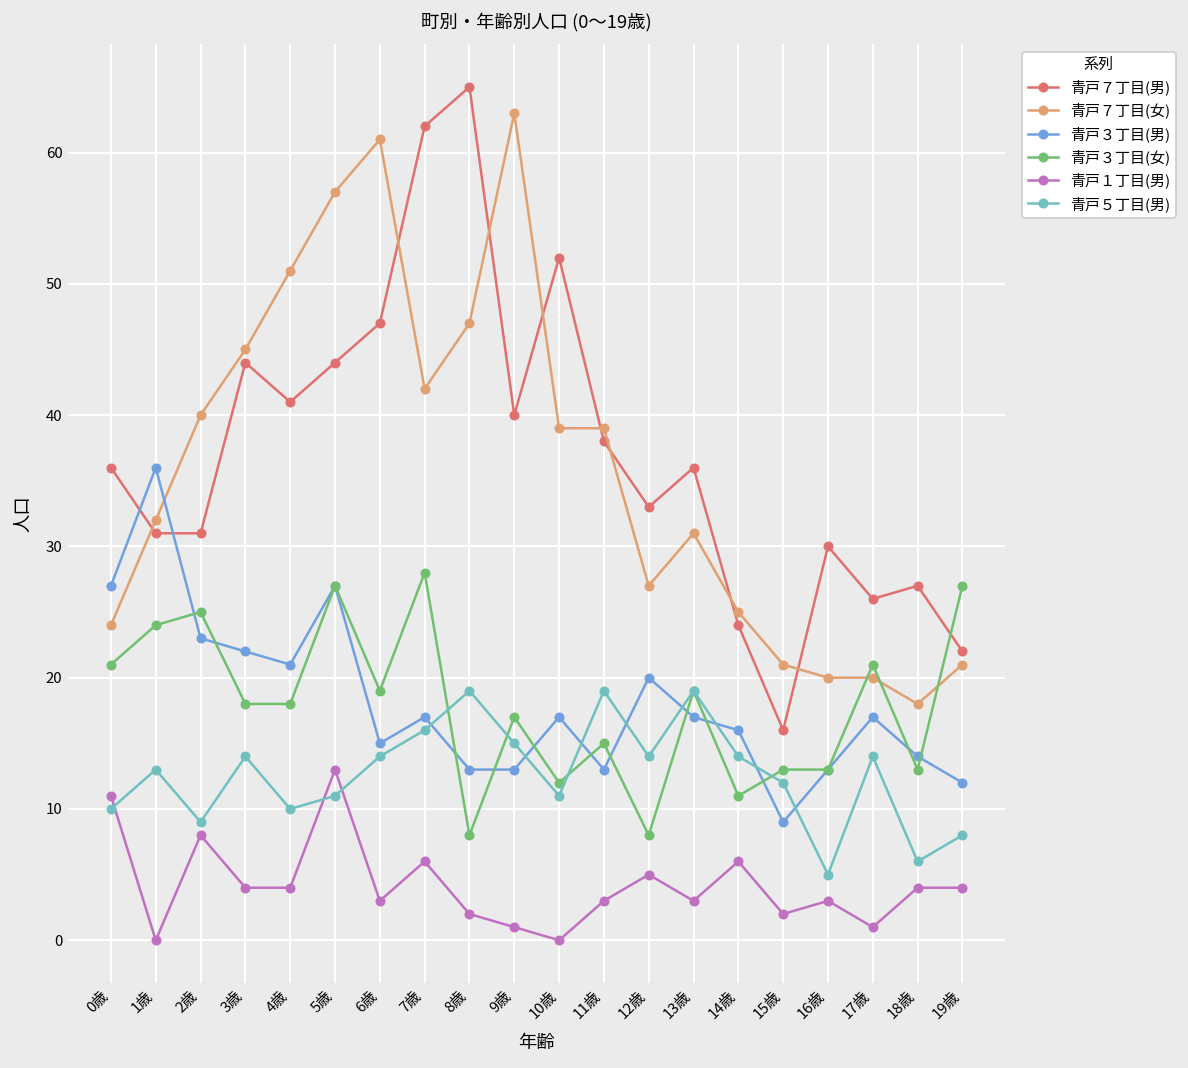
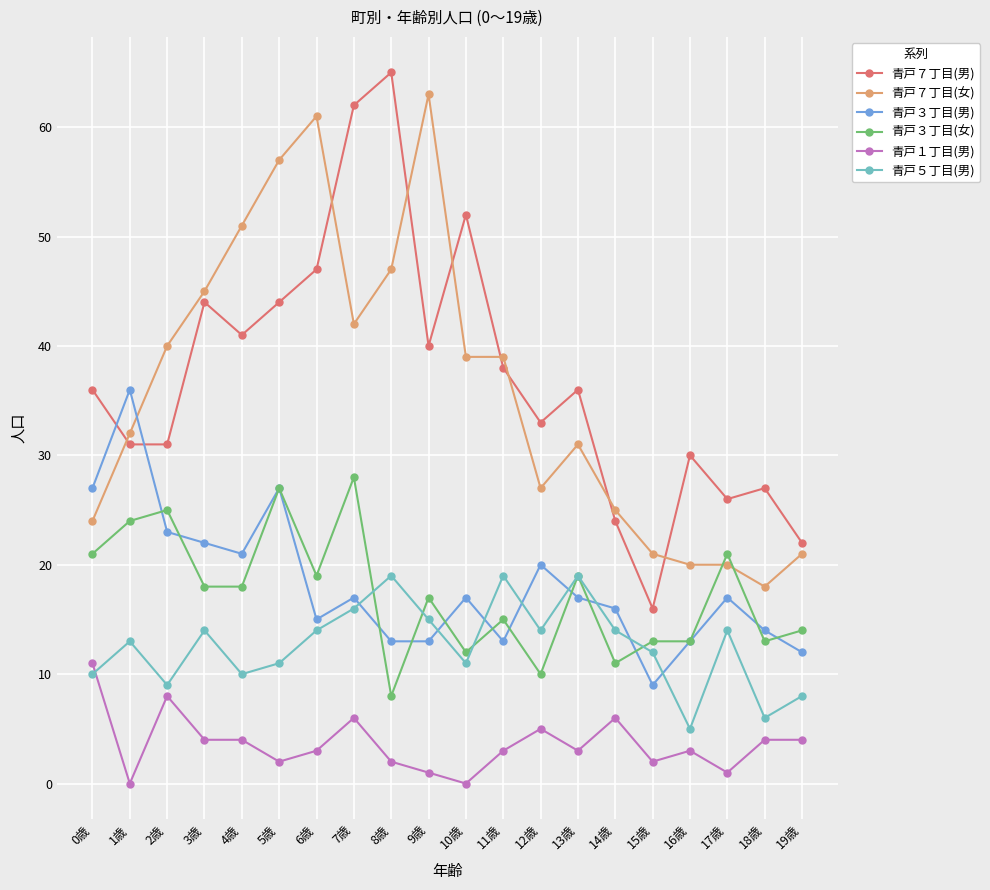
  {
    "青戸３丁目(女)": {
      "0歳": 21,
      "1歳": 24,
      "2歳": 25,
      "3歳": 18,
      "4歳": 18,
      "6歳": 19,
      "7歳": 28,
      "8歳": 8,
      "9歳": 17,
      "10歳": 12,
      "11歳": 15,
-     "12歳": 8,
+     "12歳": 10,
      "14歳": 11,
      "15歳": 13,
      "17歳": 21,
      "18歳": 13,
-     "19歳": 27
+     "19歳": 14
    },
    "青戸１丁目(男)": {
      "0歳": 11,
      "1歳": 0,
      "2歳": 8,
      "3歳": 4,
      "4歳": 4,
-     "5歳": 13,
+     "5歳": 2,
      "6歳": 3,
      "7歳": 6,
      "8歳": 2,
      "9歳": 1,
      "10歳": 0,
      "11歳": 3,
      "12歳": 5,
      "13歳": 3,
      "14歳": 6,
      "15歳": 2,
      "16歳": 3,
      "17歳": 1,
      "18歳": 4,
      "19歳": 4
    }
  }
